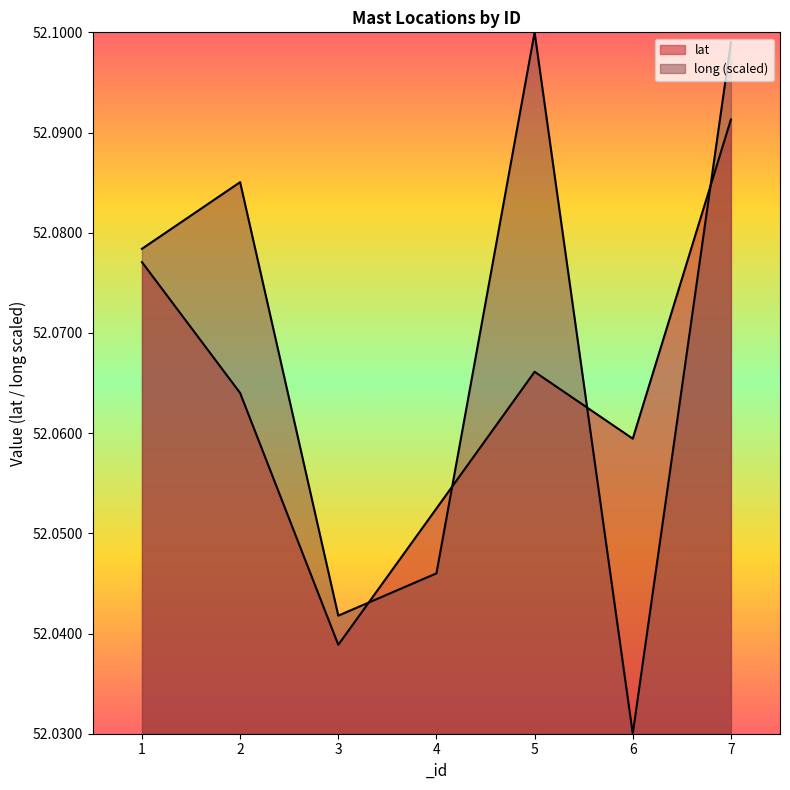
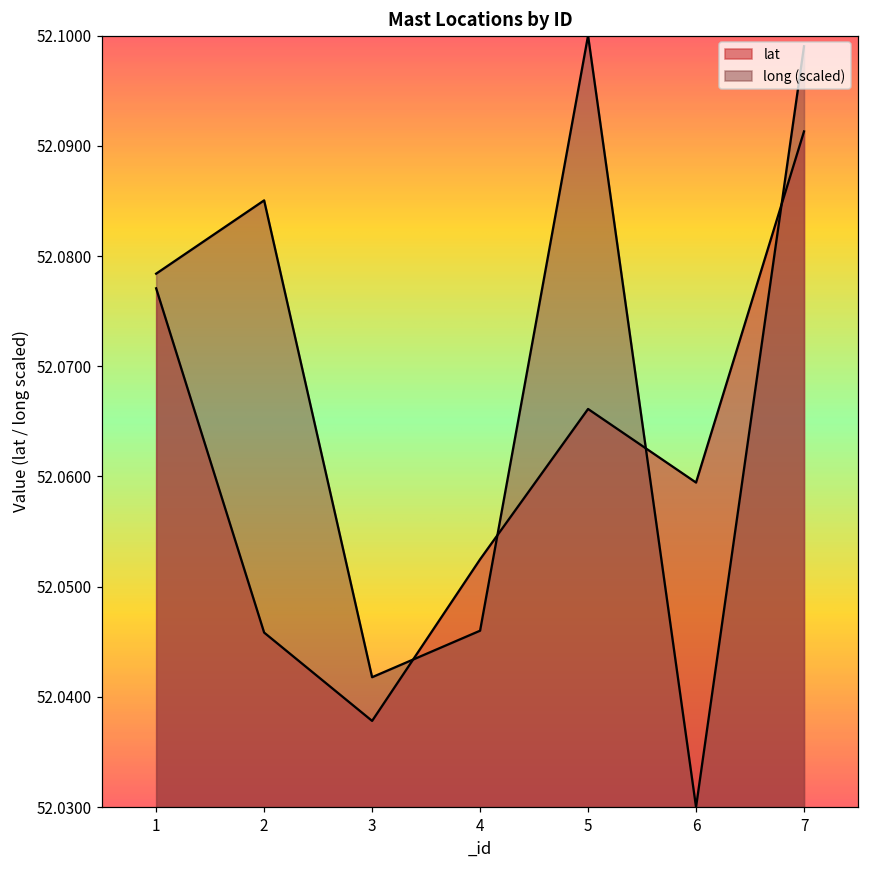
  {
    "lat": {
      "1": 52.0771,
-     "2": 52.0640,
-     "3": 52.0389,
+     "2": 52.0458,
+     "3": 52.0378,
      "4": 52.0525,
      "5": 52.0661,
      "6": 52.0594,
      "7": 52.0913
    },
    "long (scaled)": {
      "1": 52.0784,
      "2": 52.0850,
      "3": 52.0418,
      "4": 52.0460,
      "5": 52.1000,
      "6": 52.0300
    }
  }
